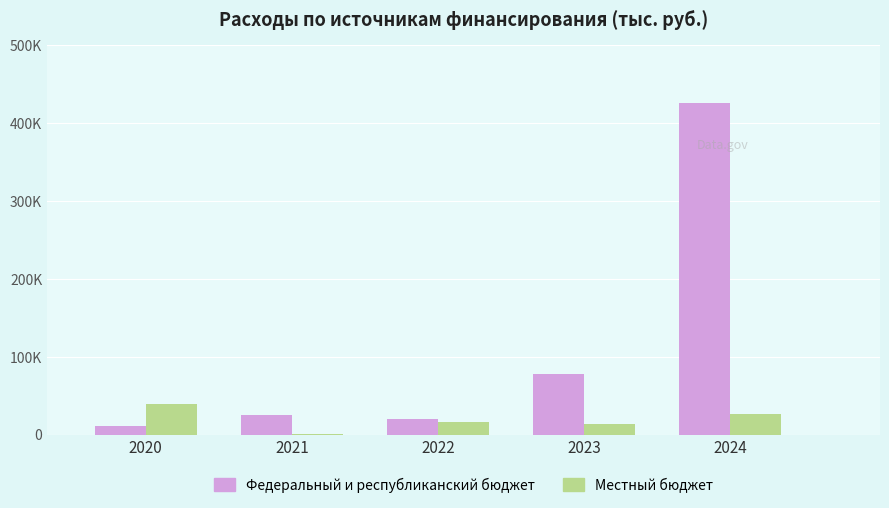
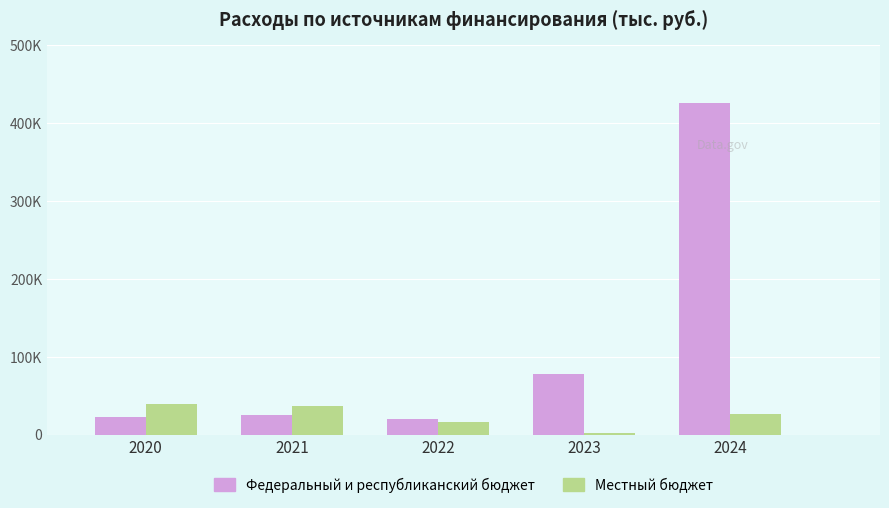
  {
    "Федеральный и республиканский бюджет": {
-     "2020": 10000,
+     "2020": 20000,
      "2021": 30000,
      "2022": 20000,
      "2023": 80000,
      "2024": 430000
    },
    "Местный бюджет": {
      "2020": 40000,
-     "2021": 0,
+     "2021": 40000,
      "2022": 20000,
-     "2023": 10000,
+     "2023": 0,
      "2024": 30000
    }
  }
